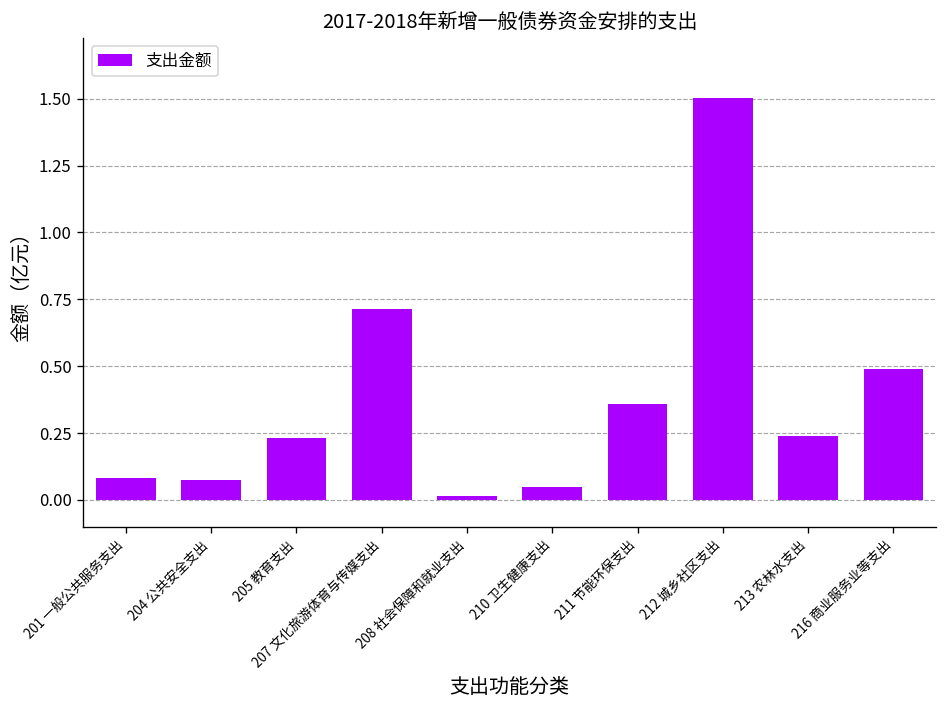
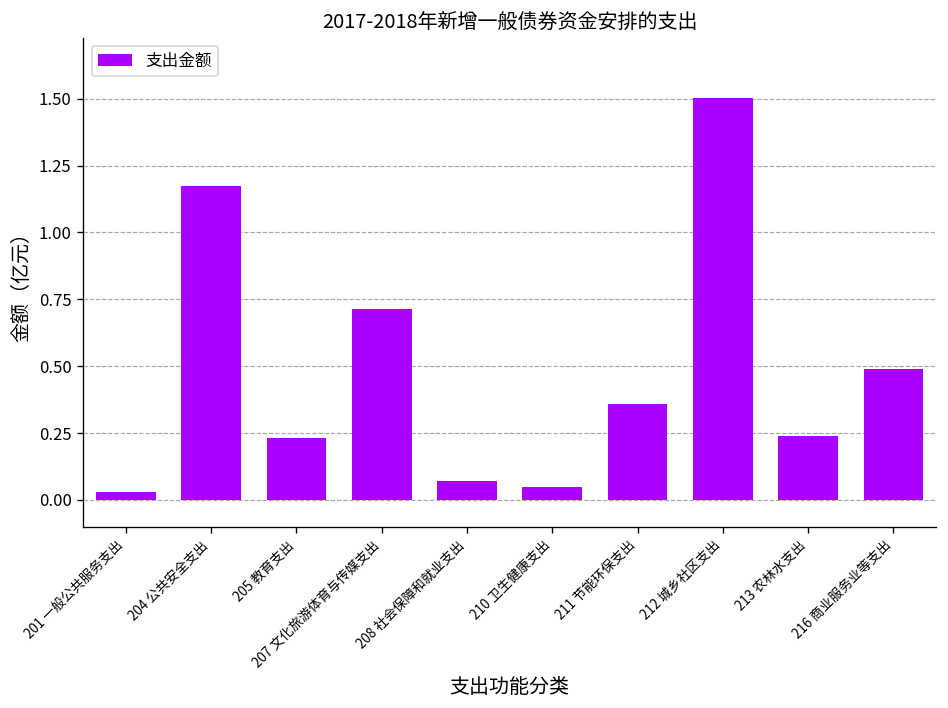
  {
-   "201 一般公共服务支出": 0.08,
-   "204 公共安全支出": 0.08,
+   "201 一般公共服务支出": 0.03,
+   "204 公共安全支出": 1.17,
    "205 教育支出": 0.23,
    "207 文化旅游体育与传媒支出": 0.71,
-   "208 社会保障和就业支出": 0.02,
+   "208 社会保障和就业支出": 0.07,
    "210 卫生健康支出": 0.05,
    "211 节能环保支出": 0.36,
    "212 城乡社区支出": 1.50,
    "213 农林水支出": 0.24,
    "216 商业服务业等支出": 0.49
  }
